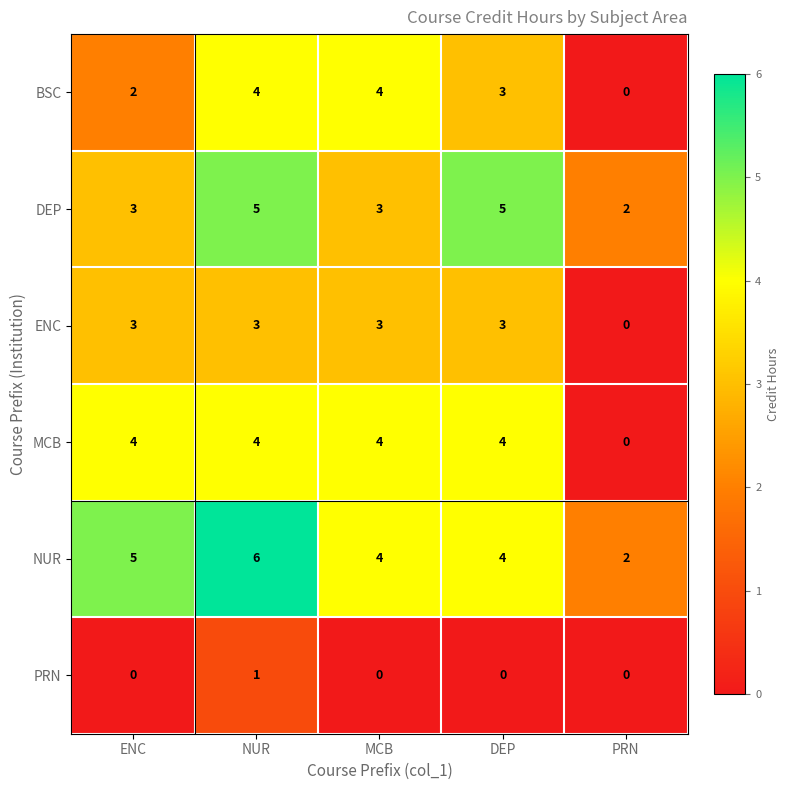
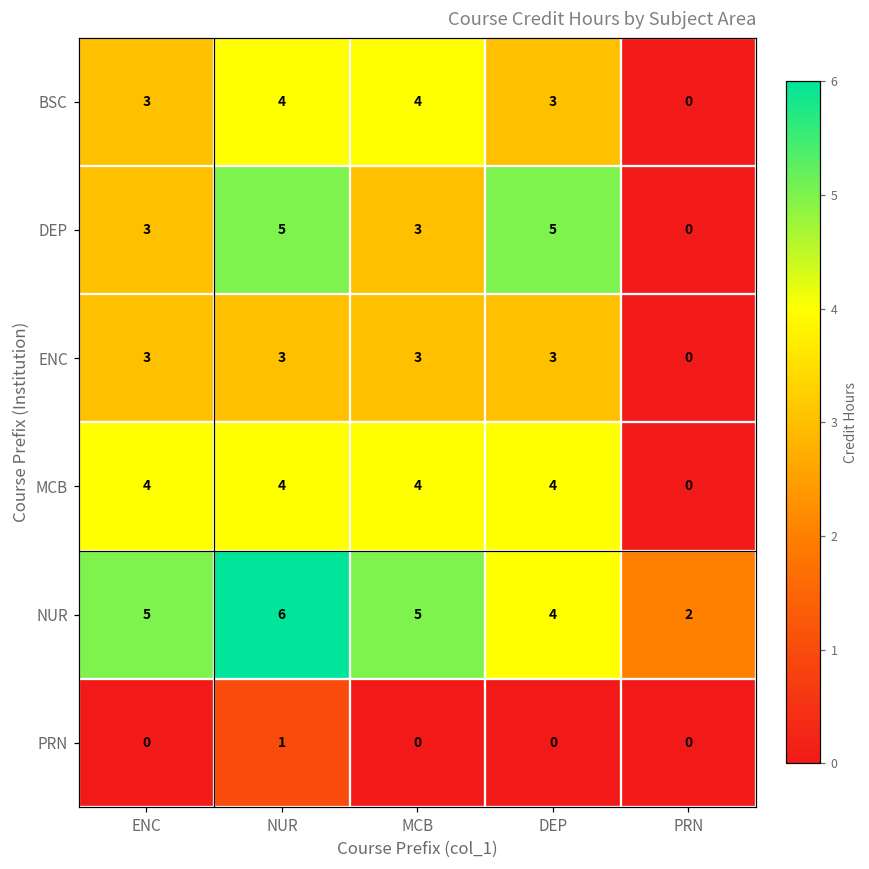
  {
    "BSC": {
-     "ENC": 2,
+     "ENC": 3,
      "NUR": 4,
      "MCB": 4,
      "DEP": 3,
      "PRN": 0
    },
    "DEP": {
      "ENC": 3,
      "NUR": 5,
      "MCB": 3,
      "DEP": 5,
-     "PRN": 2
+     "PRN": 0
    },
    "ENC": {
      "ENC": 3,
      "NUR": 3,
      "MCB": 3,
      "DEP": 3,
      "PRN": 0
    },
    "MCB": {
      "ENC": 4,
      "NUR": 4,
      "MCB": 4,
      "DEP": 4,
      "PRN": 0
    },
    "NUR": {
      "ENC": 5,
      "NUR": 6,
-     "MCB": 4,
+     "MCB": 5,
      "DEP": 4,
      "PRN": 2
    },
    "PRN": {
      "ENC": 0,
      "NUR": 1,
      "MCB": 0,
      "DEP": 0,
      "PRN": 0
    }
  }
